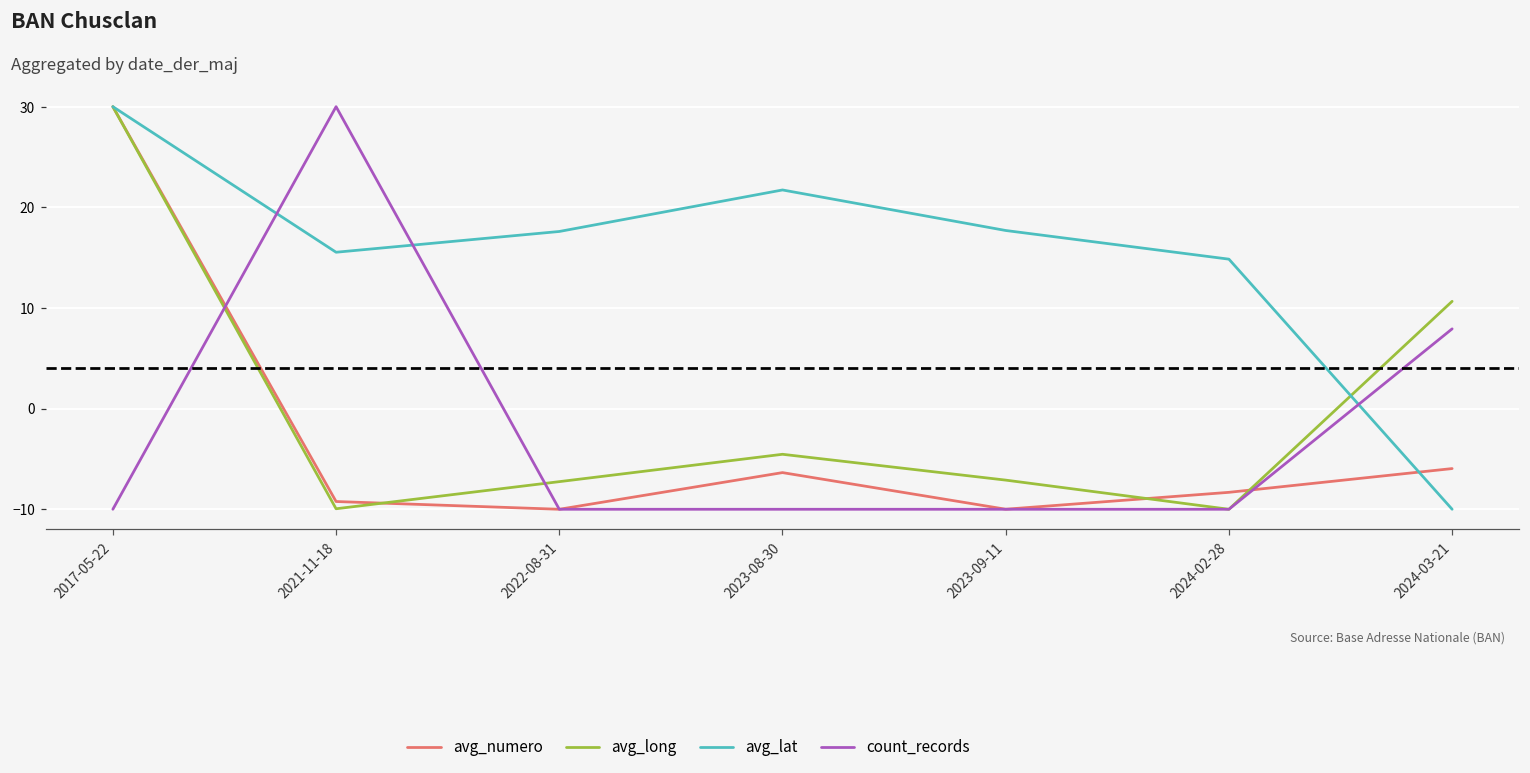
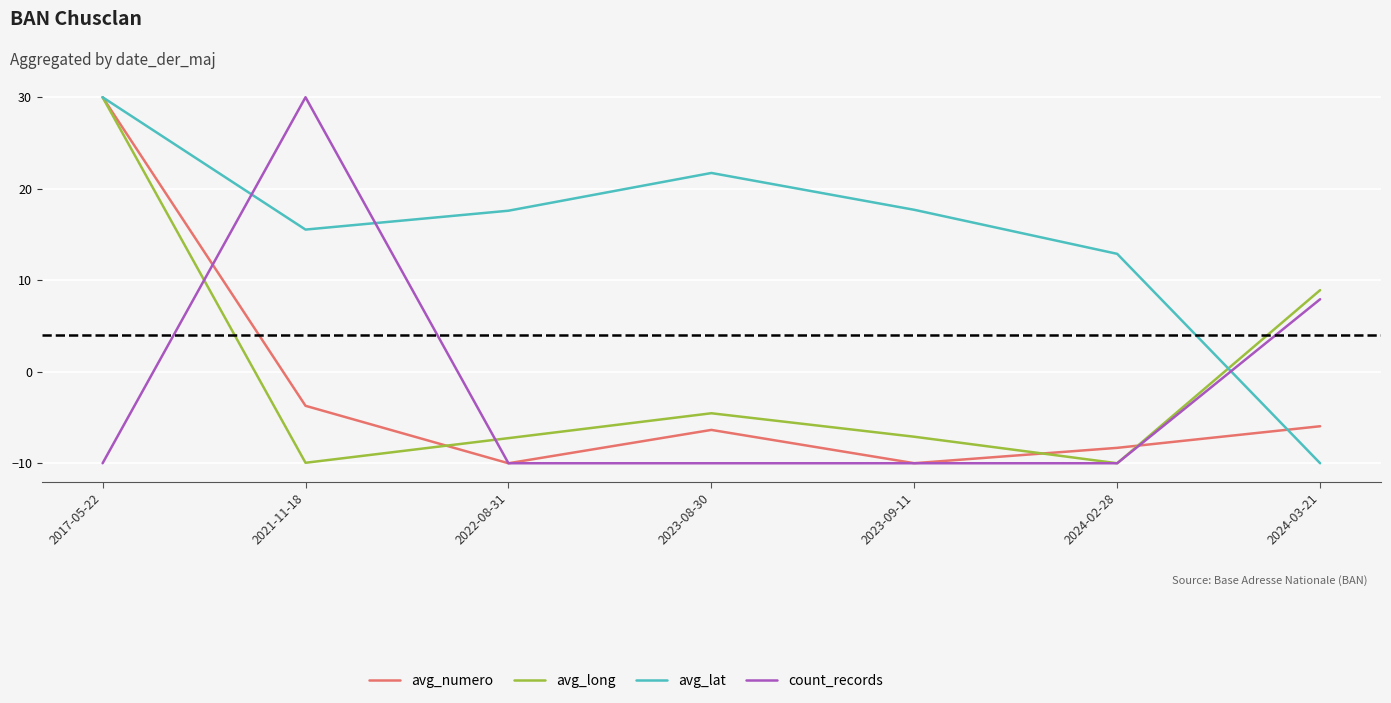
  {
    "avg_numero": {
-     "2021-11-18": -9,
+     "2021-11-18": -4,
      "2023-08-30": -6,
      "2024-02-28": -8,
      "2024-03-21": -6
    },
    "avg_long": {
      "2021-11-18": -10,
      "2022-08-31": -7,
      "2023-08-30": -5,
      "2023-09-11": -7,
-     "2024-03-21": 11
+     "2024-03-21": 9
    },
    "avg_lat": {
      "2021-11-18": 16,
      "2022-08-31": 18,
      "2023-08-30": 22,
      "2023-09-11": 18,
-     "2024-02-28": 15,
+     "2024-02-28": 13,
      "2024-03-21": -10
    },
    "count_records": {
      "2017-05-22": -10,
      "2021-11-18": 30,
      "2023-08-30": -10,
      "2024-03-21": 8
    }
  }
